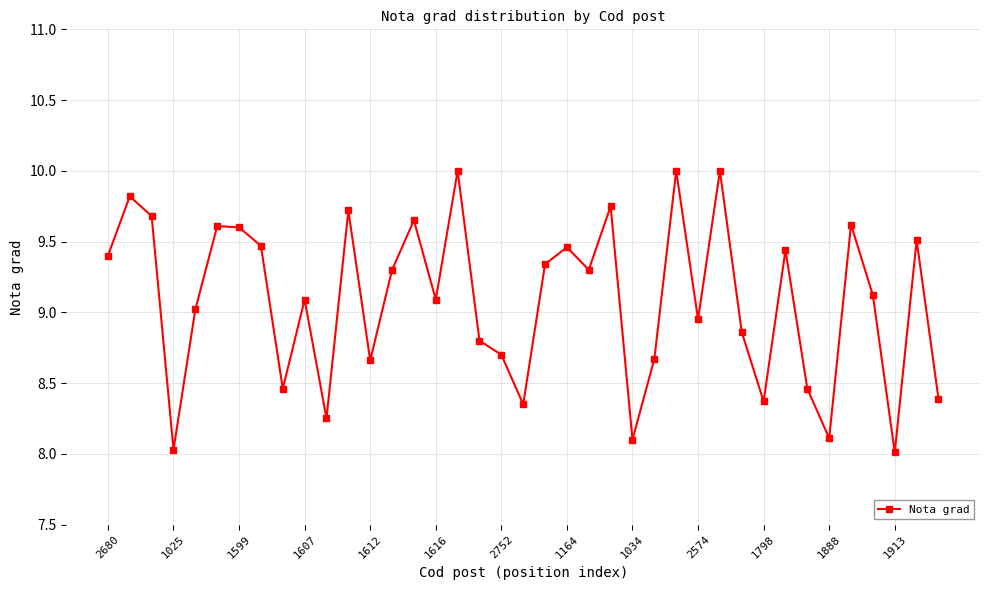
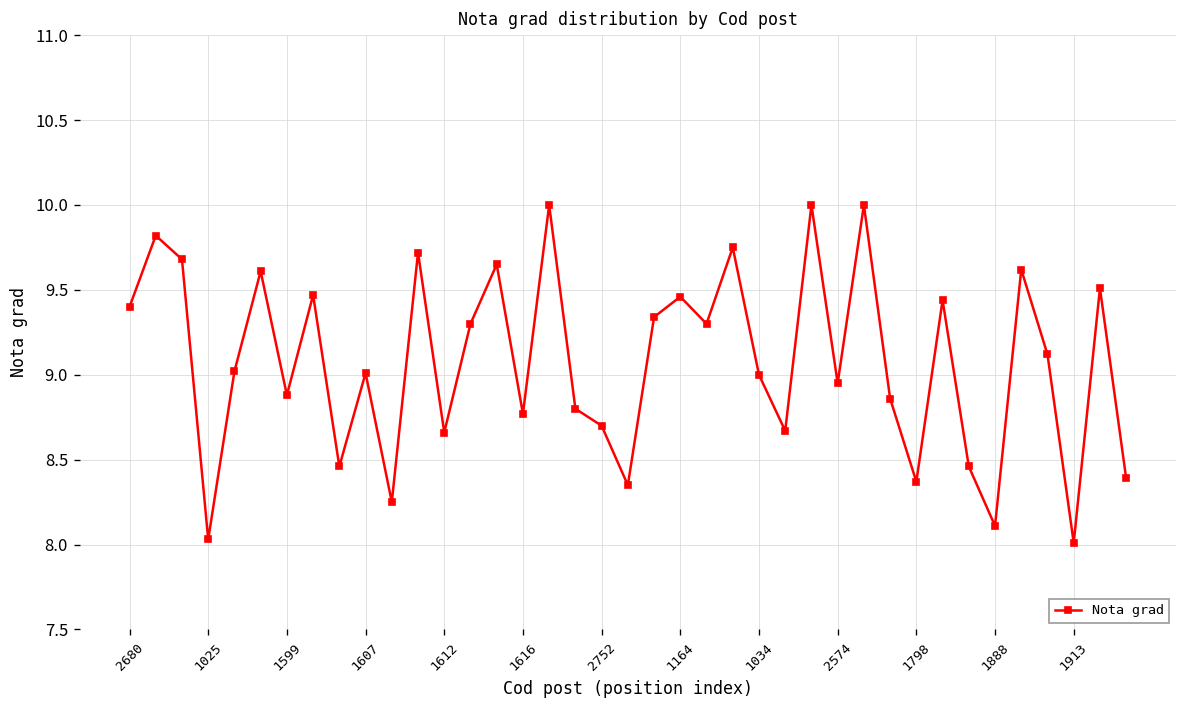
  {
    "2680": 9.40,
    "1025": 8.03,
-   "1599": 9.60,
-   "1607": 9.09,
+   "1599": 8.88,
+   "1607": 9.01,
    "1612": 8.66,
-   "1616": 9.09,
+   "1616": 8.77,
    "2752": 8.70,
    "1164": 9.46,
-   "1034": 8.1,
+   "1034": 9.0,
    "2574": 8.95,
    "1798": 8.37,
    "1888": 8.11,
    "1913": 8.01
  }
